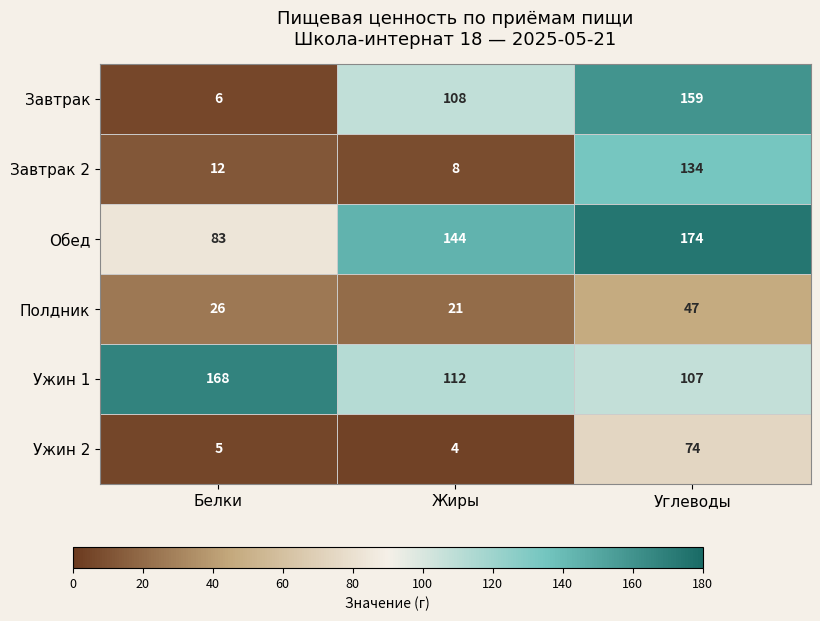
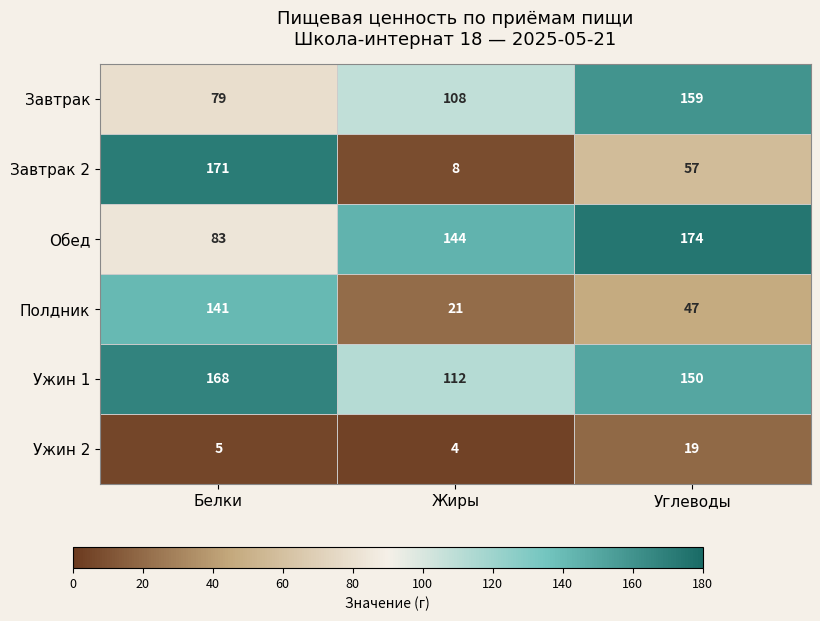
  {
    "Завтрак": {
-     "Белки": 6,
+     "Белки": 79,
      "Жиры": 108,
      "Углеводы": 159
    },
    "Завтрак 2": {
-     "Белки": 12,
+     "Белки": 171,
      "Жиры": 8,
-     "Углеводы": 134
+     "Углеводы": 57
    },
    "Обед": {
      "Белки": 83,
      "Жиры": 144,
      "Углеводы": 174
    },
    "Полдник": {
-     "Белки": 26,
+     "Белки": 141,
      "Жиры": 21,
      "Углеводы": 47
    },
    "Ужин 1": {
      "Белки": 168,
      "Жиры": 112,
-     "Углеводы": 107
+     "Углеводы": 150
    },
    "Ужин 2": {
      "Белки": 5,
      "Жиры": 4,
-     "Углеводы": 74
+     "Углеводы": 19
    }
  }
